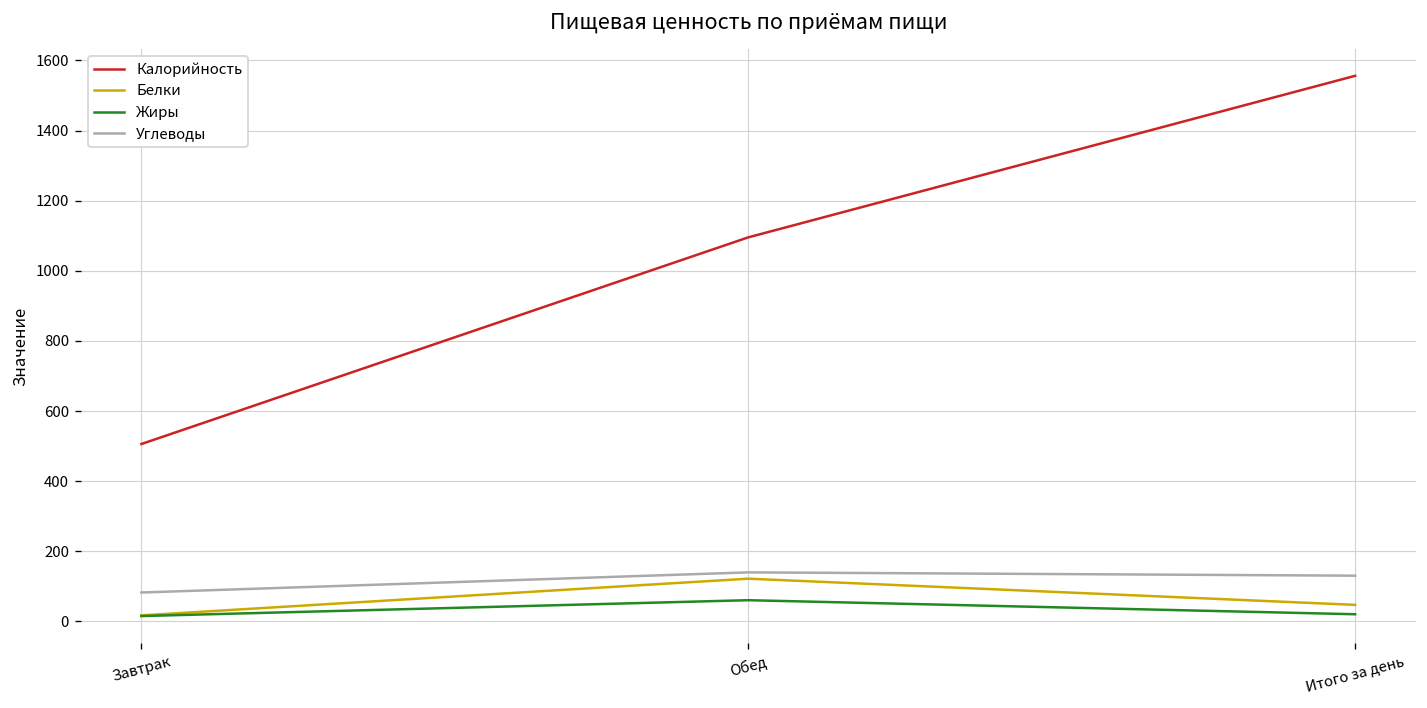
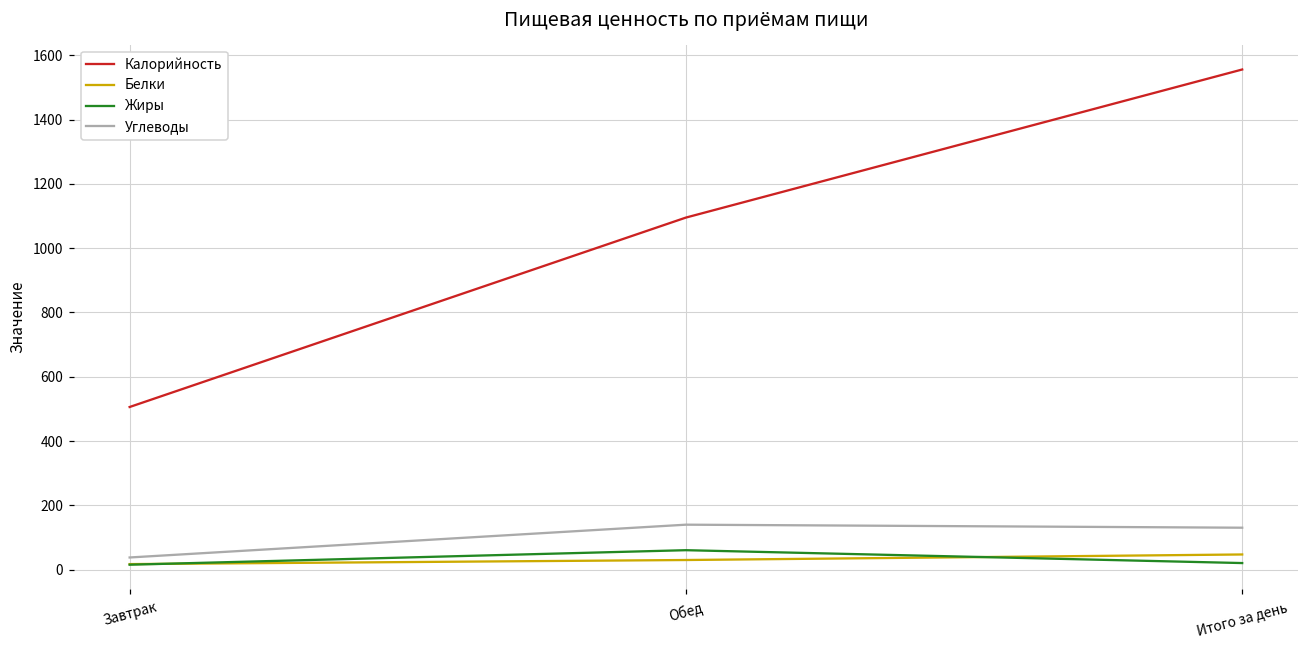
  {
    "Калорийность": {
      "Завтрак": 510,
      "Обед": 1100,
      "Итого за день": 1560
    },
    "Белки": {
-     "Обед": 120,
+     "Обед": 30,
      "Итого за день": 50
    },
    "Жиры": {
      "Обед": 60,
      "Итого за день": 20
    },
    "Углеводы": {
-     "Завтрак": 80,
+     "Завтрак": 40,
      "Обед": 140,
      "Итого за день": 130
    }
  }
